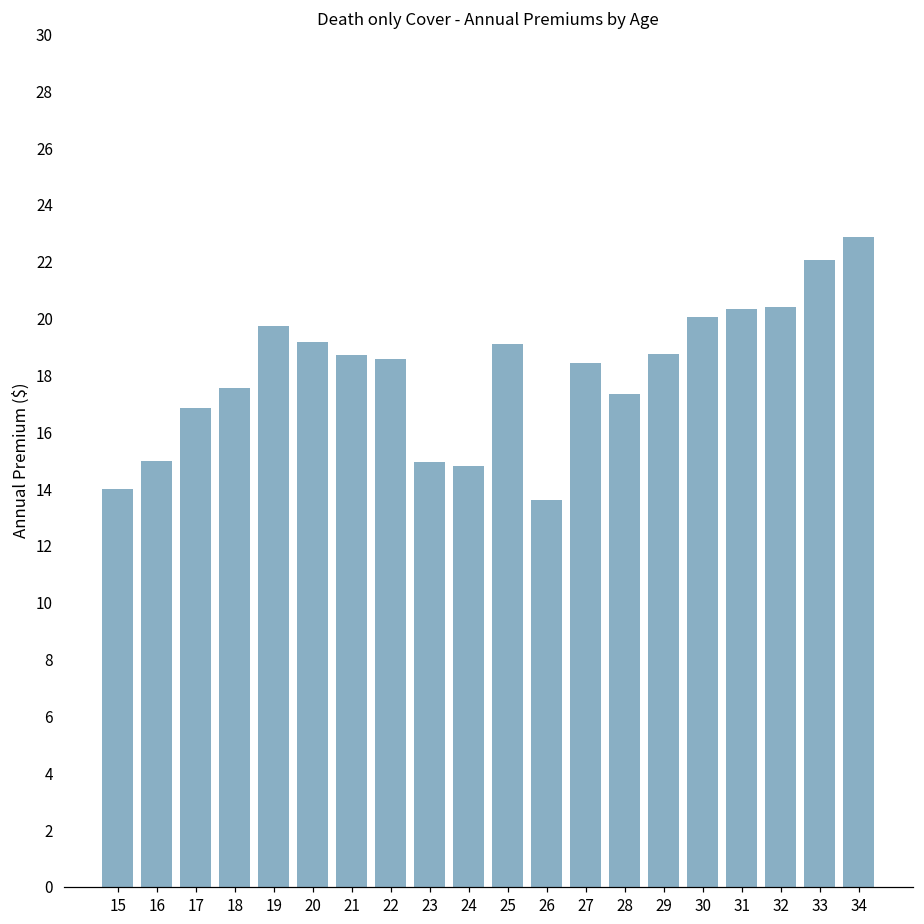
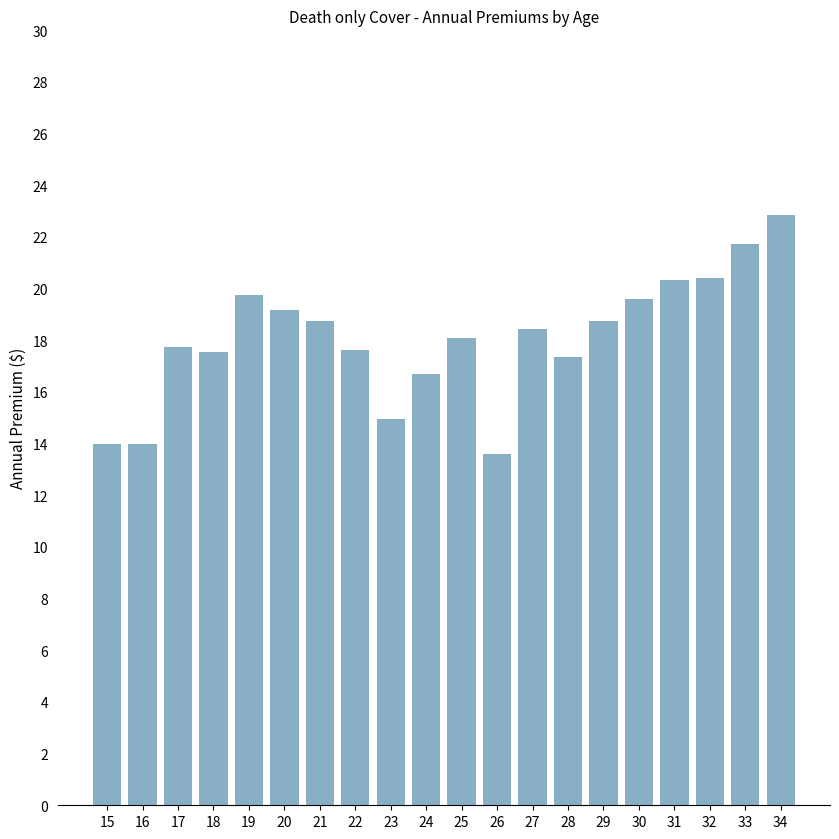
  {
    "15": 14.0,
-   "16": 15,
-   "17": 16.9,
+   "16": 14,
+   "17": 17.8,
    "18": 17.6,
    "19": 19.7,
    "20": 19.2,
    "21": 18.7,
-   "22": 18.6,
+   "22": 17.6,
    "23": 15.0,
-   "24": 14.8,
-   "25": 19.1,
+   "24": 16.7,
+   "25": 18.1,
    "26": 13.6,
    "27": 18.4,
    "28": 17.3,
    "29": 18.8,
-   "30": 20.1,
+   "30": 19.6,
    "31": 20.4,
    "32": 20.4,
-   "33": 22.1,
+   "33": 21.7,
    "34": 22.9
  }
